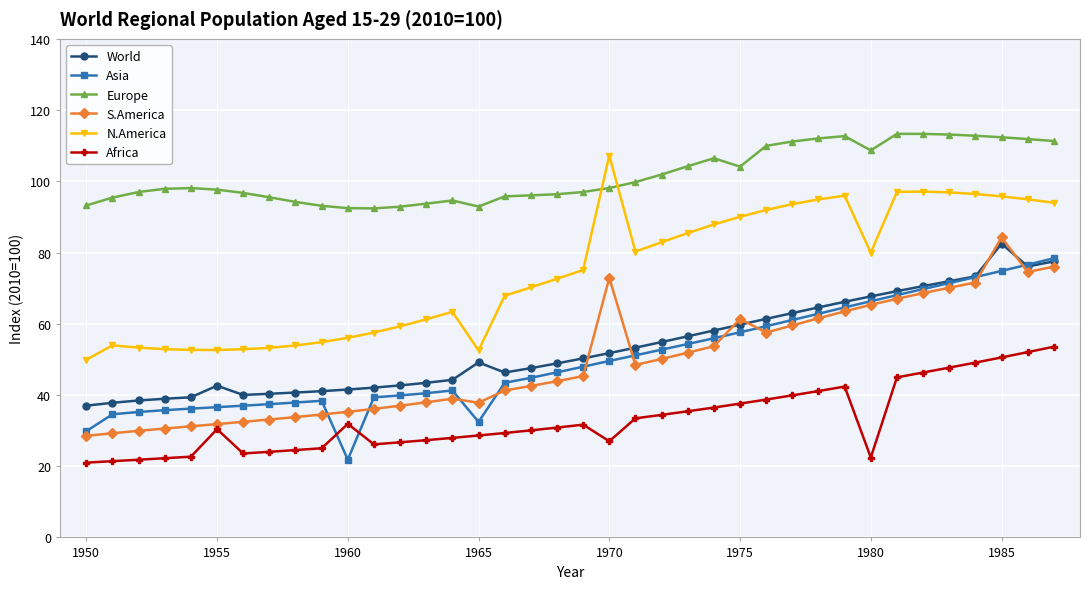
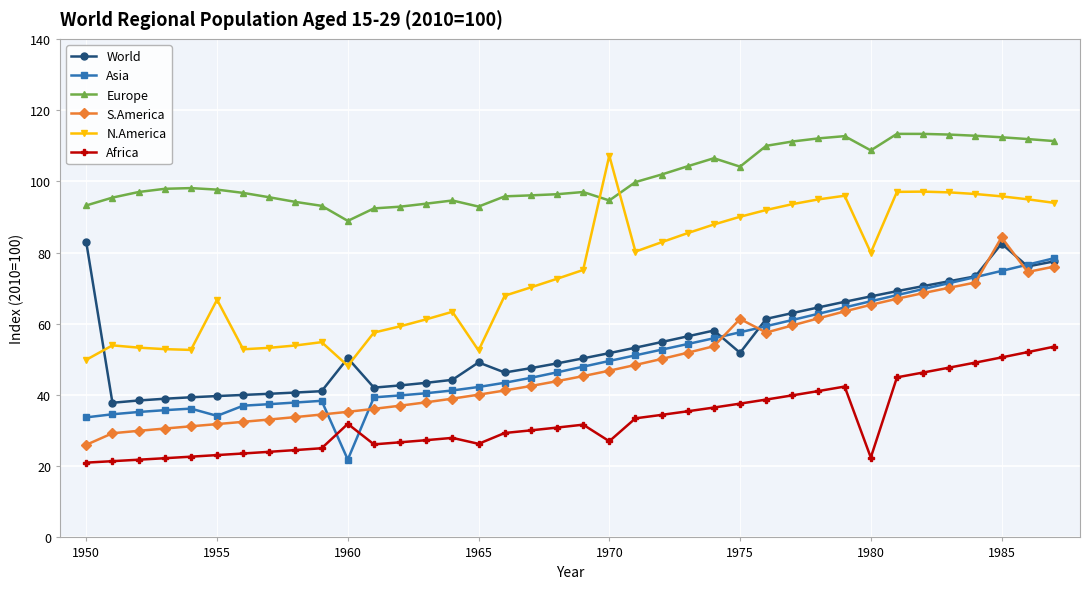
  {
    "World": {
-     "1950": 37,
-     "1955": 43,
-     "1960": 42,
+     "1950": 83,
+     "1955": 40,
+     "1960": 50,
      "1965": 49,
      "1970": 52,
-     "1975": 60,
+     "1975": 52,
      "1980": 68,
      "1985": 82
    },
    "Asia": {
-     "1950": 30,
-     "1955": 37,
+     "1950": 34,
+     "1955": 34,
      "1960": 22,
-     "1965": 32,
+     "1965": 42,
      "1970": 50,
      "1975": 58,
      "1980": 66,
      "1985": 75
    },
    "Europe": {
      "1950": 93,
      "1955": 98,
-     "1960": 92,
+     "1960": 89,
      "1965": 93,
-     "1970": 98,
+     "1970": 95,
      "1975": 104,
      "1980": 109,
      "1985": 112
    },
    "S.America": {
-     "1950": 29,
+     "1950": 26,
      "1955": 32,
      "1960": 35,
-     "1965": 38,
-     "1970": 73,
+     "1965": 40,
+     "1970": 47,
      "1975": 61,
      "1980": 65,
      "1985": 84
    },
    "N.America": {
      "1950": 50,
-     "1955": 53,
-     "1960": 56,
+     "1955": 67,
+     "1960": 48,
      "1965": 52,
      "1970": 107,
      "1975": 90,
      "1980": 80,
      "1985": 96
    },
    "Africa": {
      "1950": 21,
-     "1955": 30,
+     "1955": 23,
      "1960": 32,
-     "1965": 29,
+     "1965": 26,
      "1970": 27,
      "1975": 38,
      "1980": 22,
      "1985": 51
    }
  }
